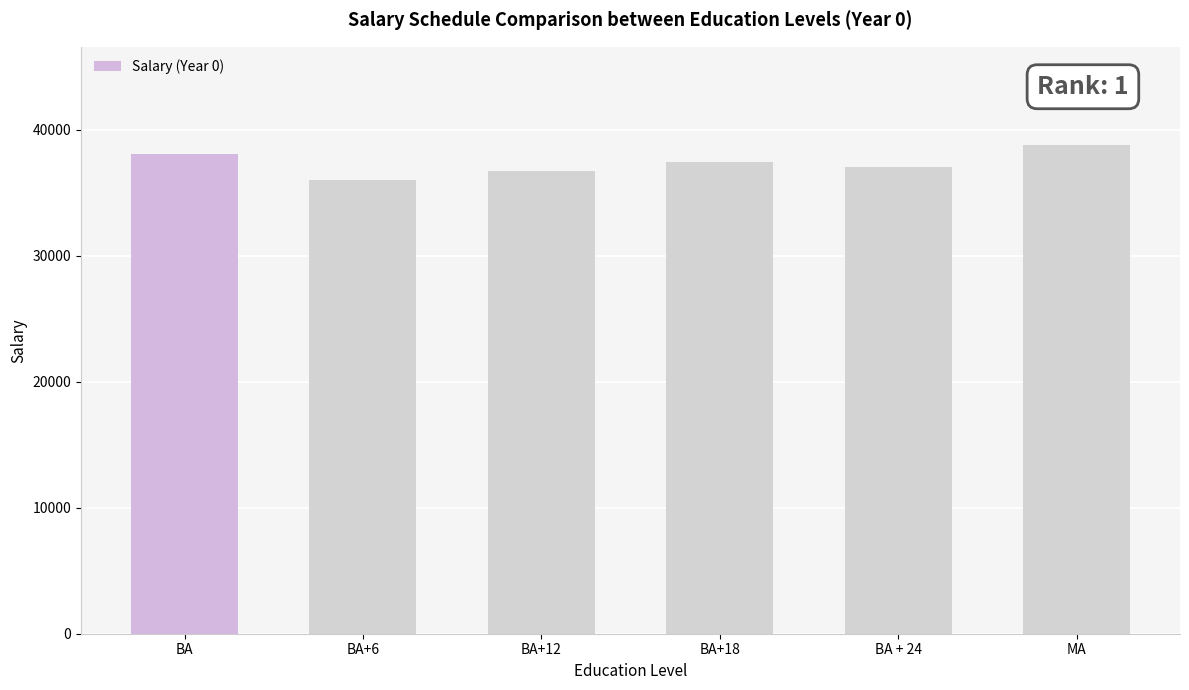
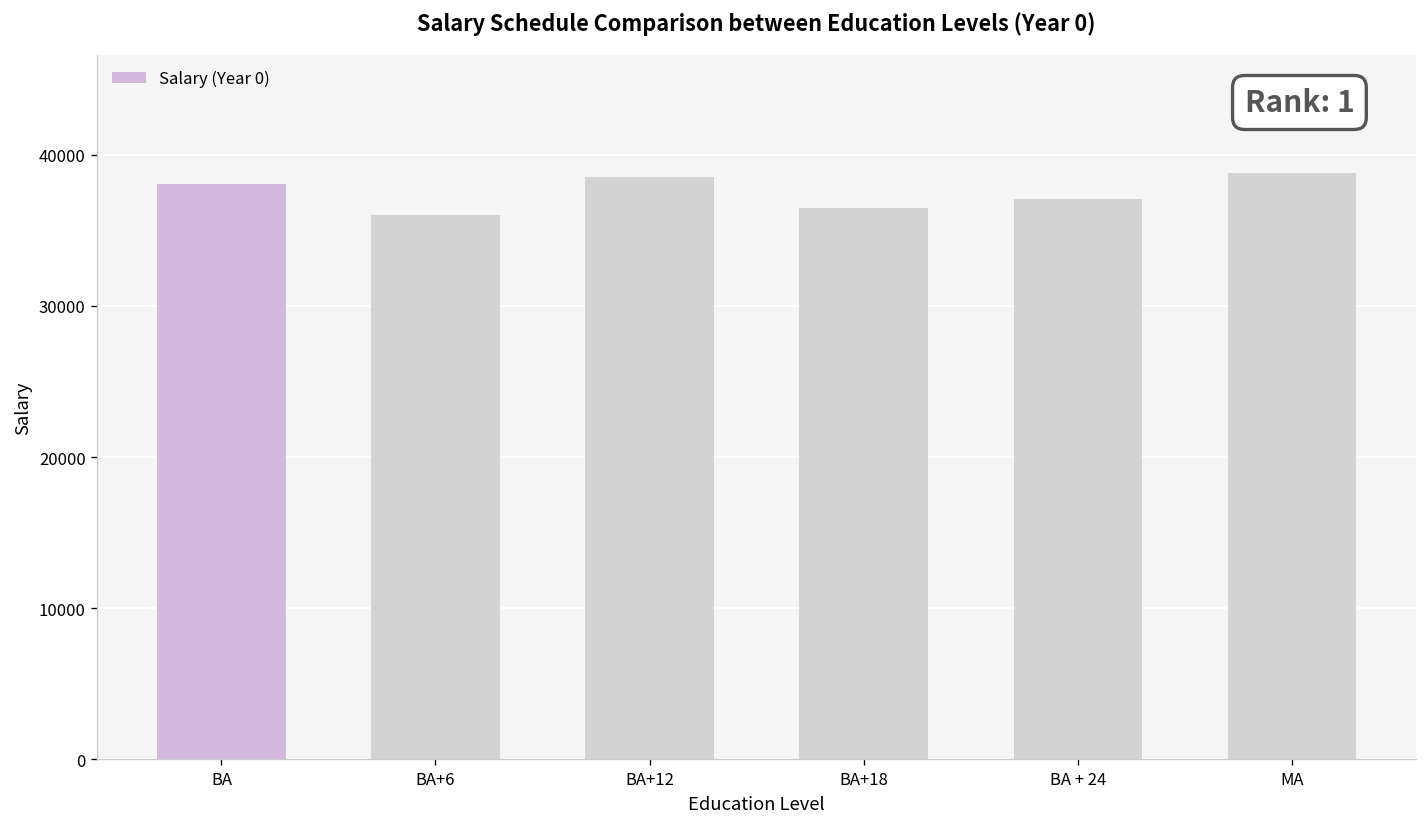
  {
    "BA": 38100,
    "BA+6": 36000,
-   "BA+12": 36700,
-   "BA+18": 37400,
+   "BA+12": 38500,
+   "BA+18": 36500,
    "BA + 24": 37100,
    "MA": 38800
  }
